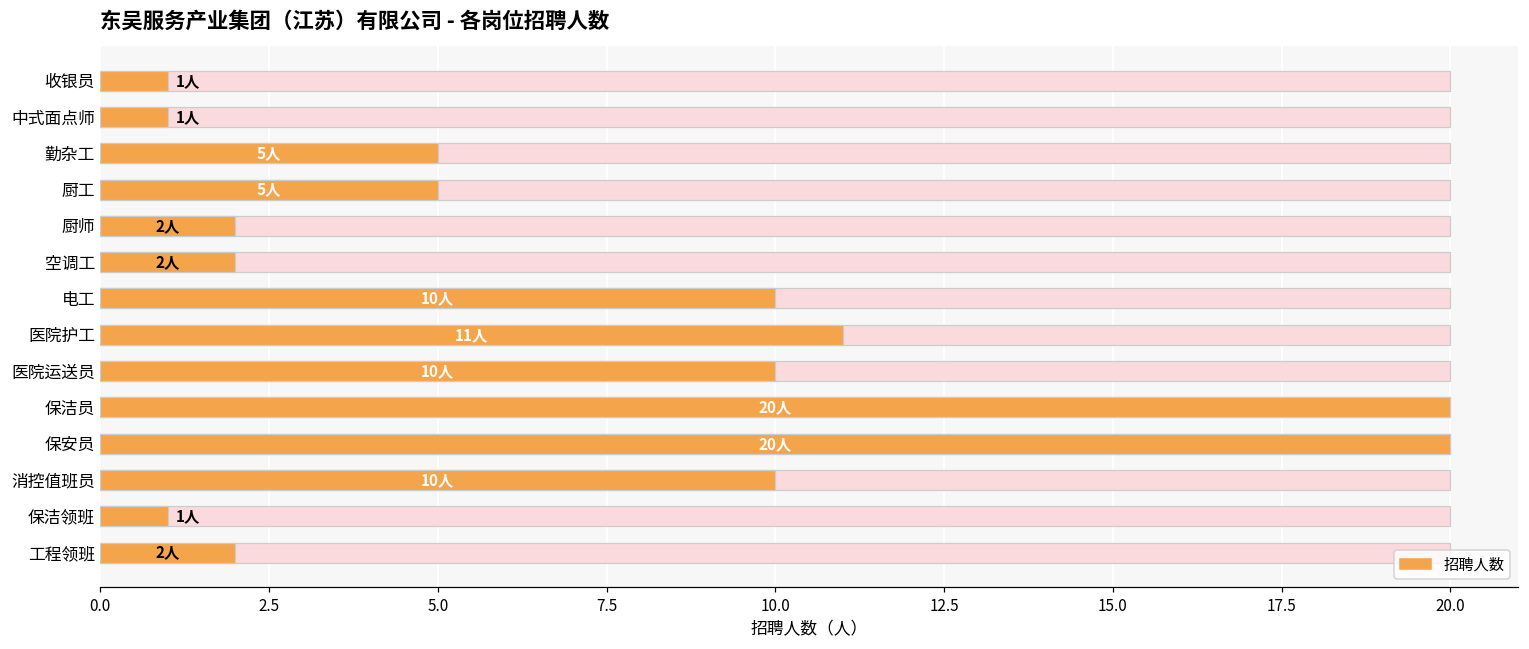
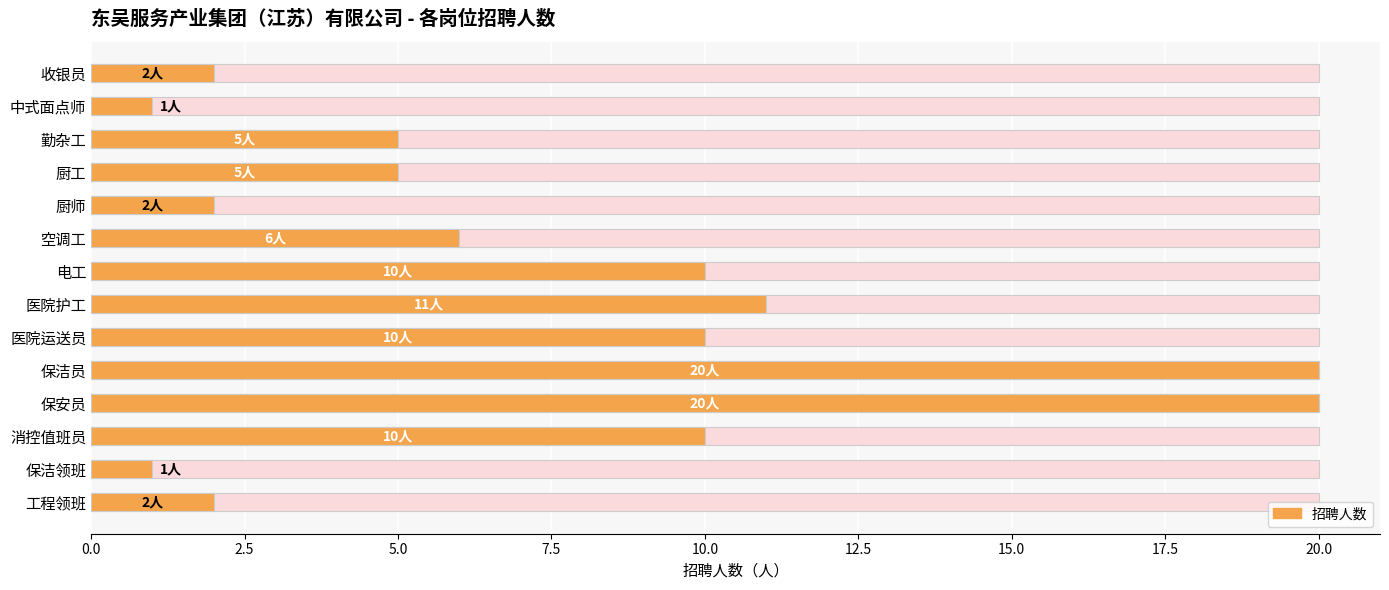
  {
    "招聘人数": {
-     "收银员": "1人",
-     "空调工": "2人",
+     "收银员": "2人",
+     "空调工": "6人",
      "保洁员": "20人",
      "保安员": "20人"
    }
  }
